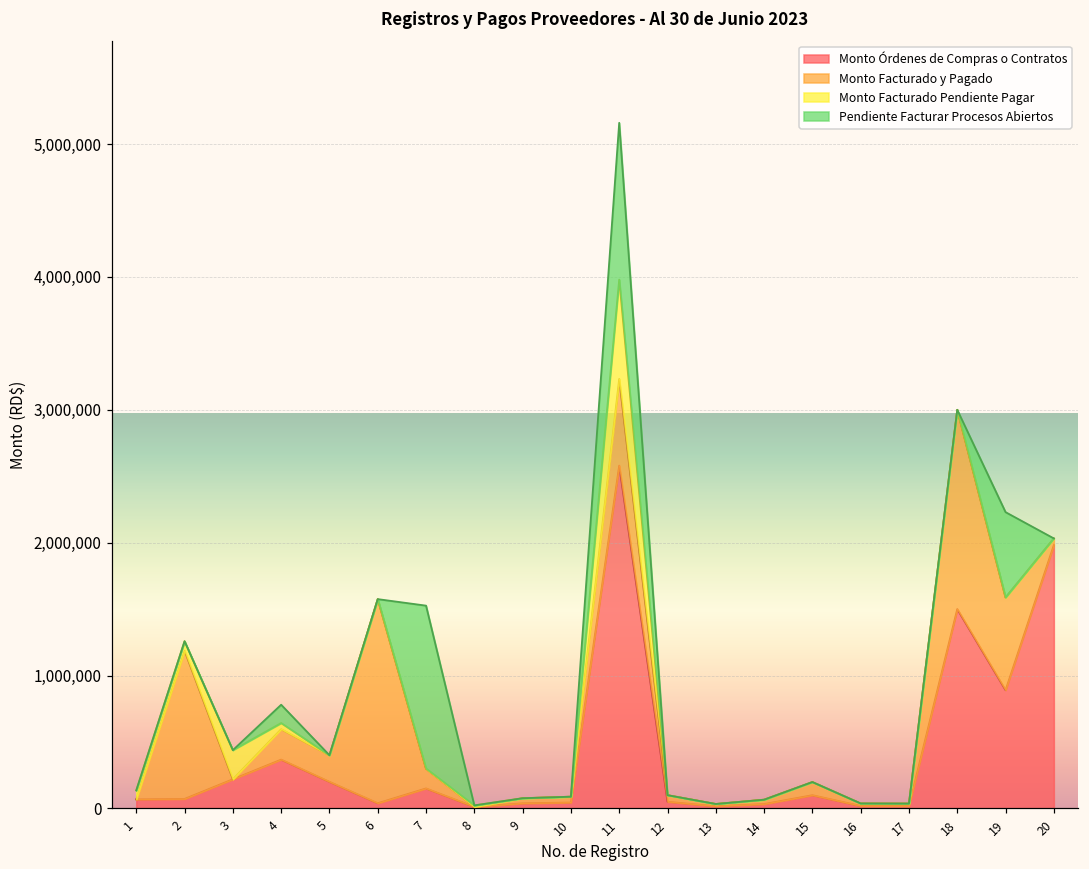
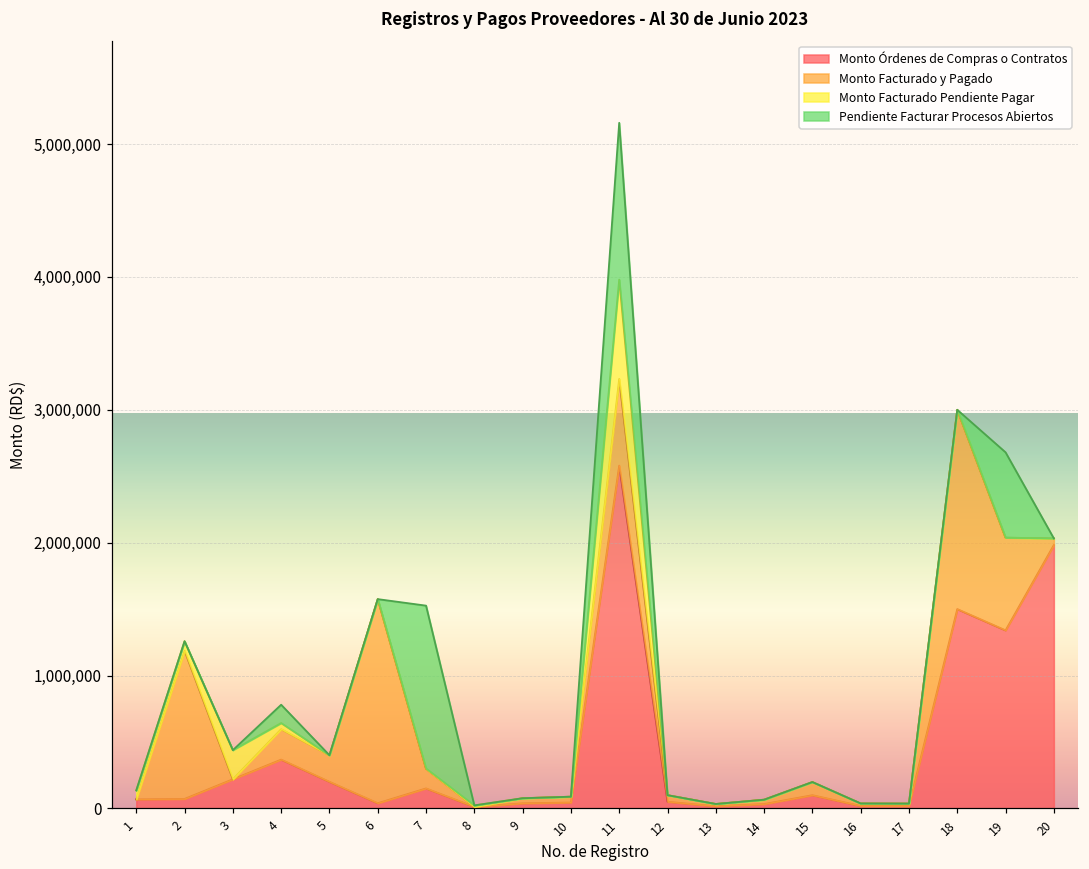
  {
    "Monto Órdenes de Compras o Contratos": {
      "2": "70,000",
      "4": "370,000",
      "5": "200,000",
      "6": "40,000",
      "7": "150,000",
      "9": "40,000",
      "10": "40,000",
      "11": "2,580,000",
      "12": "50,000",
      "14": "30,000",
      "15": "100,000",
      "18": "1,500,000",
-     "19": "890,000",
+     "19": "1,340,000",
      "20": "1,980,000"
    },
    "Monto Facturado y Pagado": {
      "2": "1,120,000",
      "4": "230,000",
      "11": "650,000"
    },
    "Monto Facturado Pendiente Pagar": {
      "4": "50,000",
      "11": "750,000"
    },
    "Pendiente Facturar Procesos Abiertos": {
      "4": "140,000",
      "7": "1,230,000",
      "11": "1,180,000",
      "19": "640,000"
    }
  }
